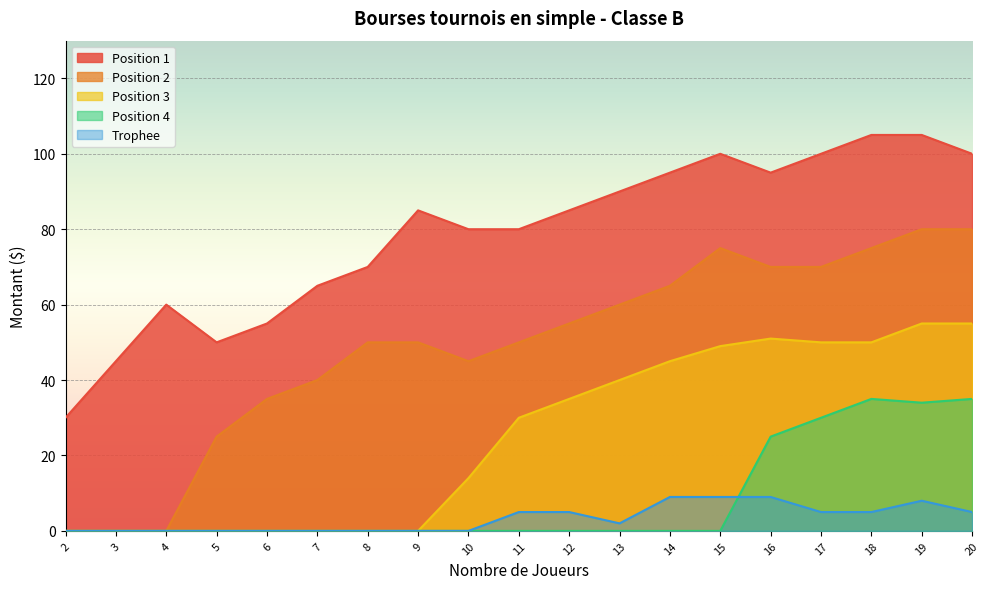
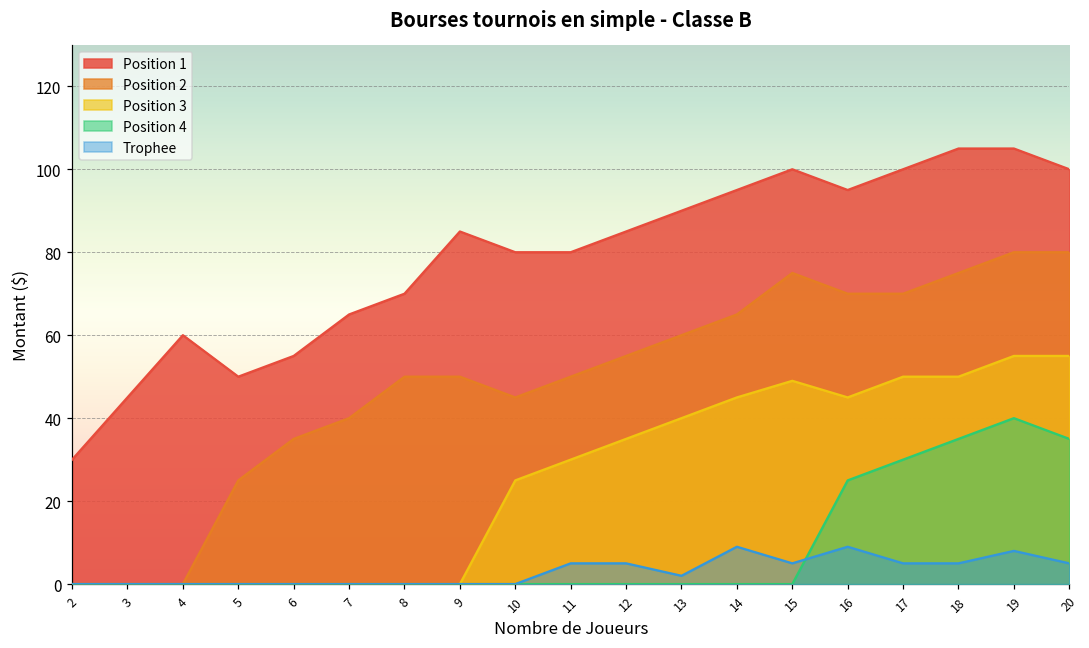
  {
    "Position 3": {
-     "10": 14,
+     "10": 25,
      "11": 30,
      "12": 35,
      "13": 40,
      "14": 45,
      "15": 49,
-     "16": 51,
+     "16": 45,
      "17": 50,
      "18": 50,
      "19": 55,
      "20": 55
    },
    "Position 4": {
      "11": 0,
      "12": 0,
      "13": 0,
      "14": 0,
      "15": 0,
      "16": 25,
      "17": 30,
      "18": 35,
-     "19": 34,
+     "19": 40,
      "20": 35
    },
    "Trophee": {
      "11": 5,
      "12": 5,
      "13": 2,
      "14": 9,
-     "15": 9,
+     "15": 5,
      "16": 9,
      "17": 5,
      "18": 5,
      "19": 8,
      "20": 5
    }
  }
